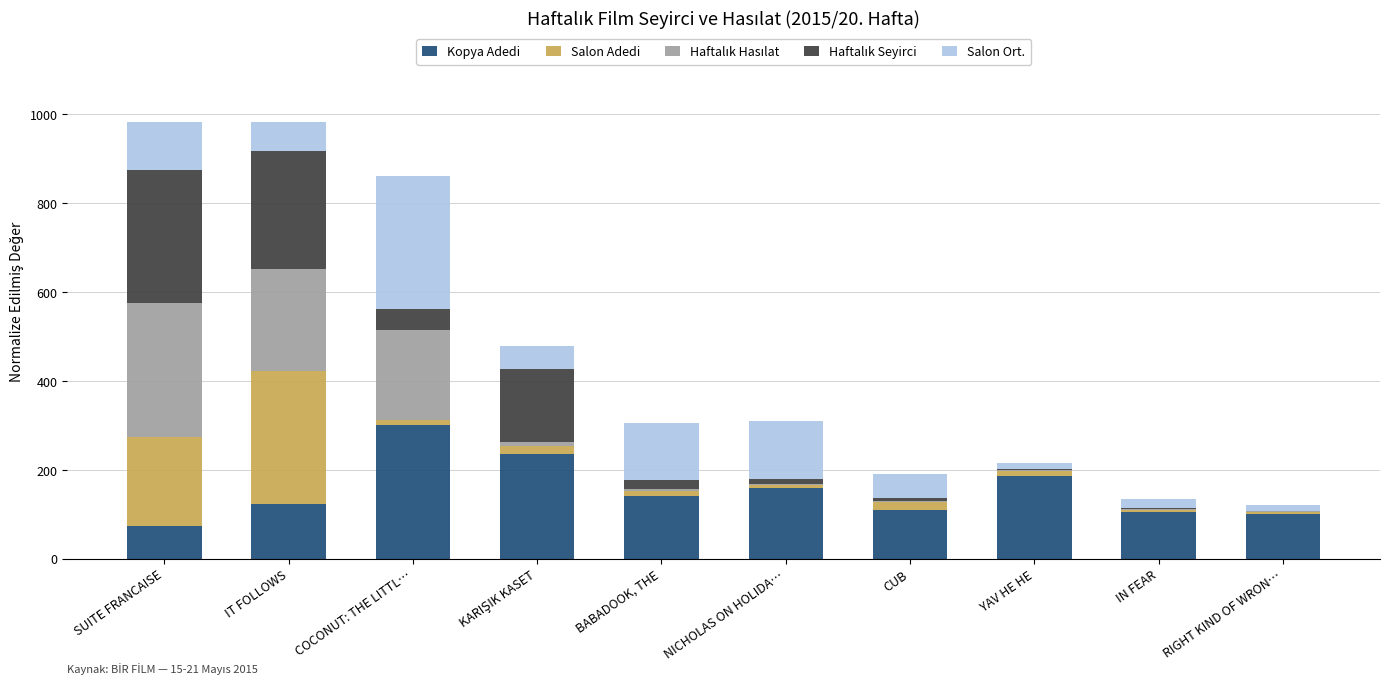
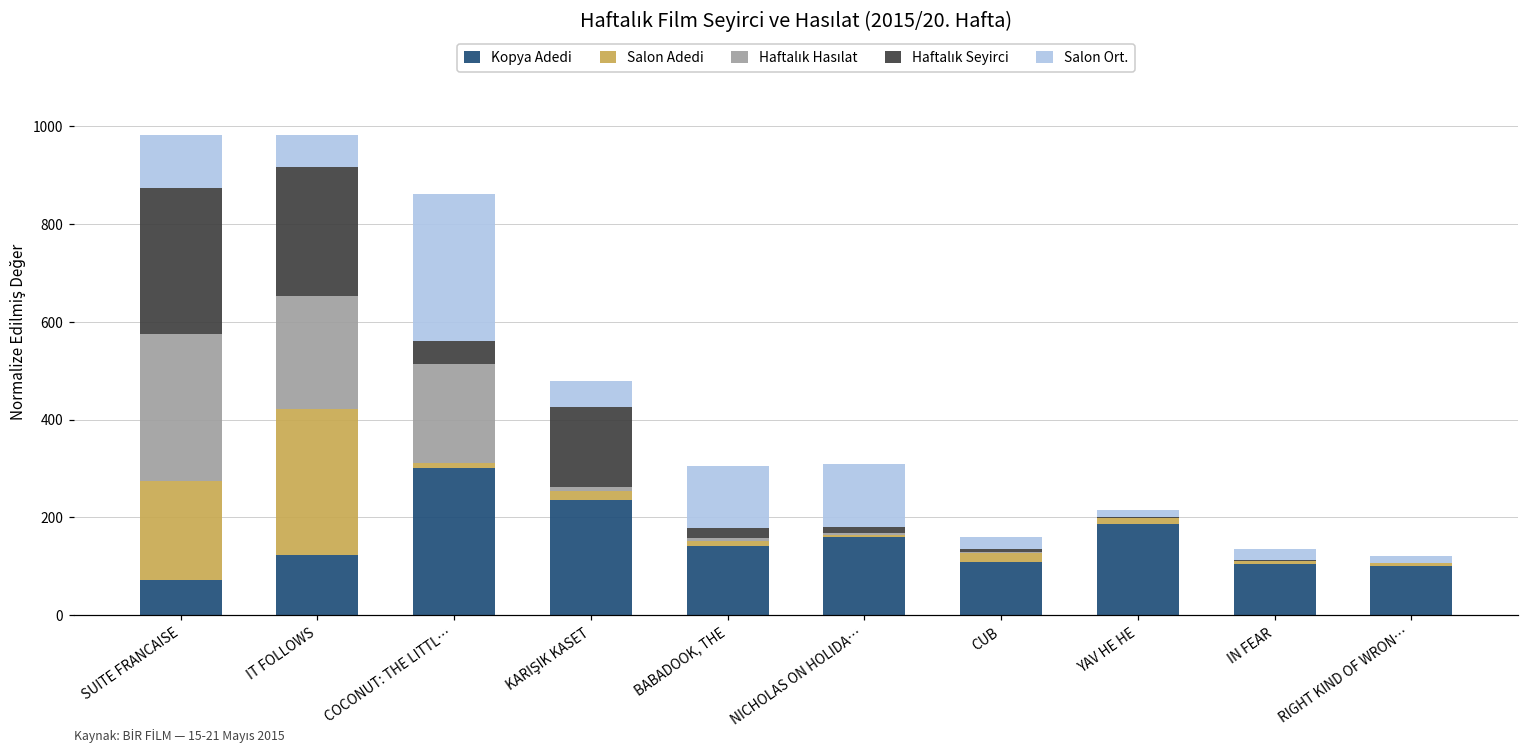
  {
    "Kopya Adedi": {
      "SUITE FRANCAISE": 70,
      "IT FOLLOWS": 120,
      "COCONUT: THE LITTL…": 300,
      "KARIŞIK KASET": 240,
      "BABADOOK, THE": 140,
      "NICHOLAS ON HOLIDA…": 160,
      "CUB": 110,
      "YAV HE HE": 190,
      "IN FEAR": 100,
      "RIGHT KIND OF WRON…": 100
    },
    "Salon Adedi": {
      "SUITE FRANCAISE": 200,
      "IT FOLLOWS": 300,
      "COCONUT: THE LITTL…": 10,
      "KARIŞIK KASET": 20,
      "BABADOOK, THE": 10,
      "NICHOLAS ON HOLIDA…": 10,
      "CUB": 20,
      "YAV HE HE": 10,
      "IN FEAR": 10,
      "RIGHT KIND OF WRON…": 10
    },
    "Haftalık Hasılat": {
      "SUITE FRANCAISE": 300,
      "IT FOLLOWS": 230,
      "COCONUT: THE LITTL…": 200,
      "KARIŞIK KASET": 10
    },
    "Haftalık Seyirci": {
      "SUITE FRANCAISE": 300,
      "IT FOLLOWS": 260,
      "COCONUT: THE LITTL…": 50,
      "KARIŞIK KASET": 160,
      "BABADOOK, THE": 20,
      "NICHOLAS ON HOLIDA…": 10,
      "CUB": 10
    },
    "Salon Ort.": {
      "SUITE FRANCAISE": 110,
      "IT FOLLOWS": 60,
      "COCONUT: THE LITTL…": 300,
      "KARIŞIK KASET": 50,
      "BABADOOK, THE": 130,
      "NICHOLAS ON HOLIDA…": 130,
-     "CUB": 60,
+     "CUB": 20,
      "YAV HE HE": 10,
      "IN FEAR": 20,
      "RIGHT KIND OF WRON…": 10
    }
  }
